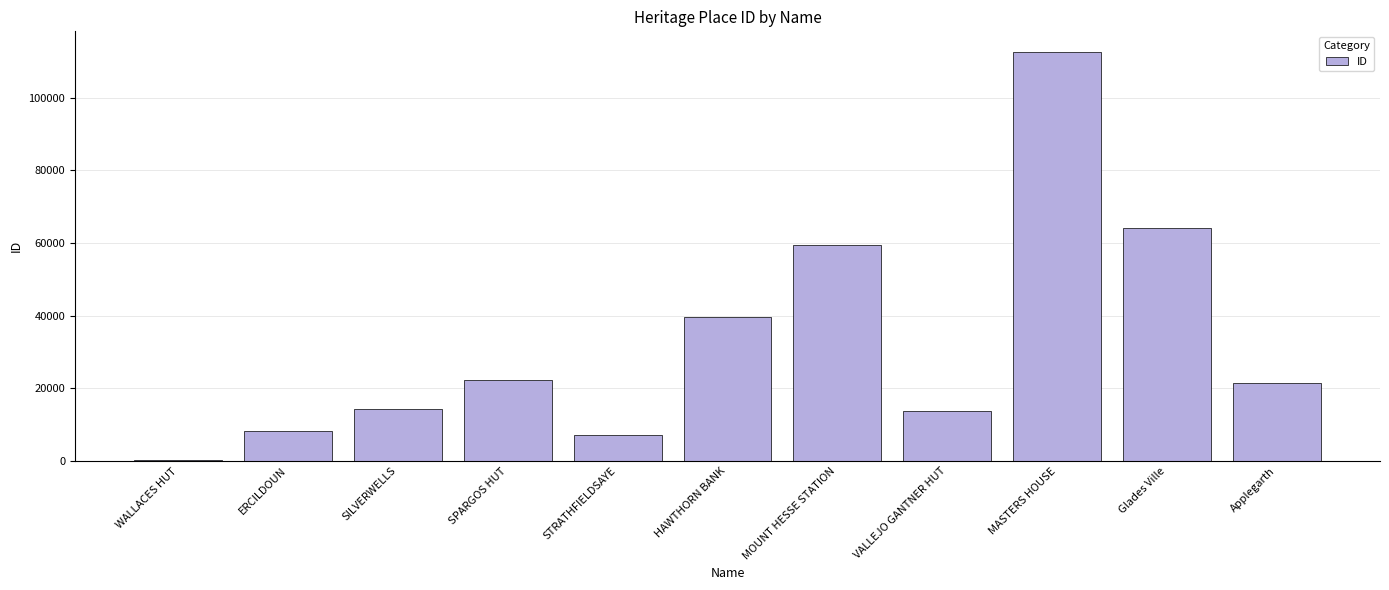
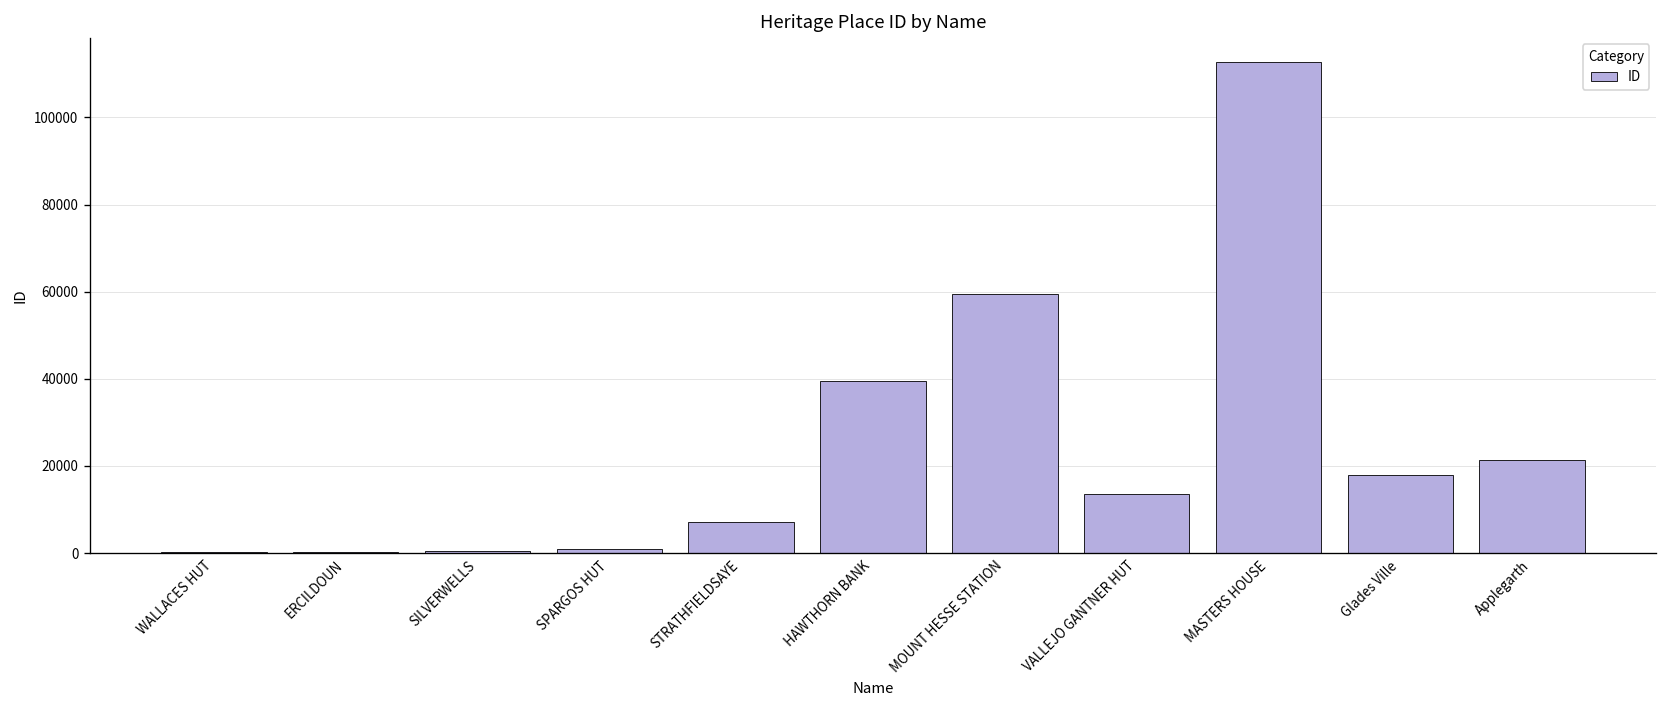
  {
-   "ERCILDOUN": 8000,
-   "SILVERWELLS": 14000,
-   "SPARGOS HUT": 22000,
+   "ERCILDOUN": 0,
+   "SILVERWELLS": 1000,
+   "SPARGOS HUT": 1000,
    "STRATHFIELDSAYE": 7000,
    "HAWTHORN BANK": 40000,
    "MOUNT HESSE STATION": 59000,
    "VALLEJO GANTNER HUT": 14000,
    "MASTERS HOUSE": 113000,
-   "Glades Ville": 64000,
+   "Glades Ville": 18000,
    "Applegarth": 21000
  }
